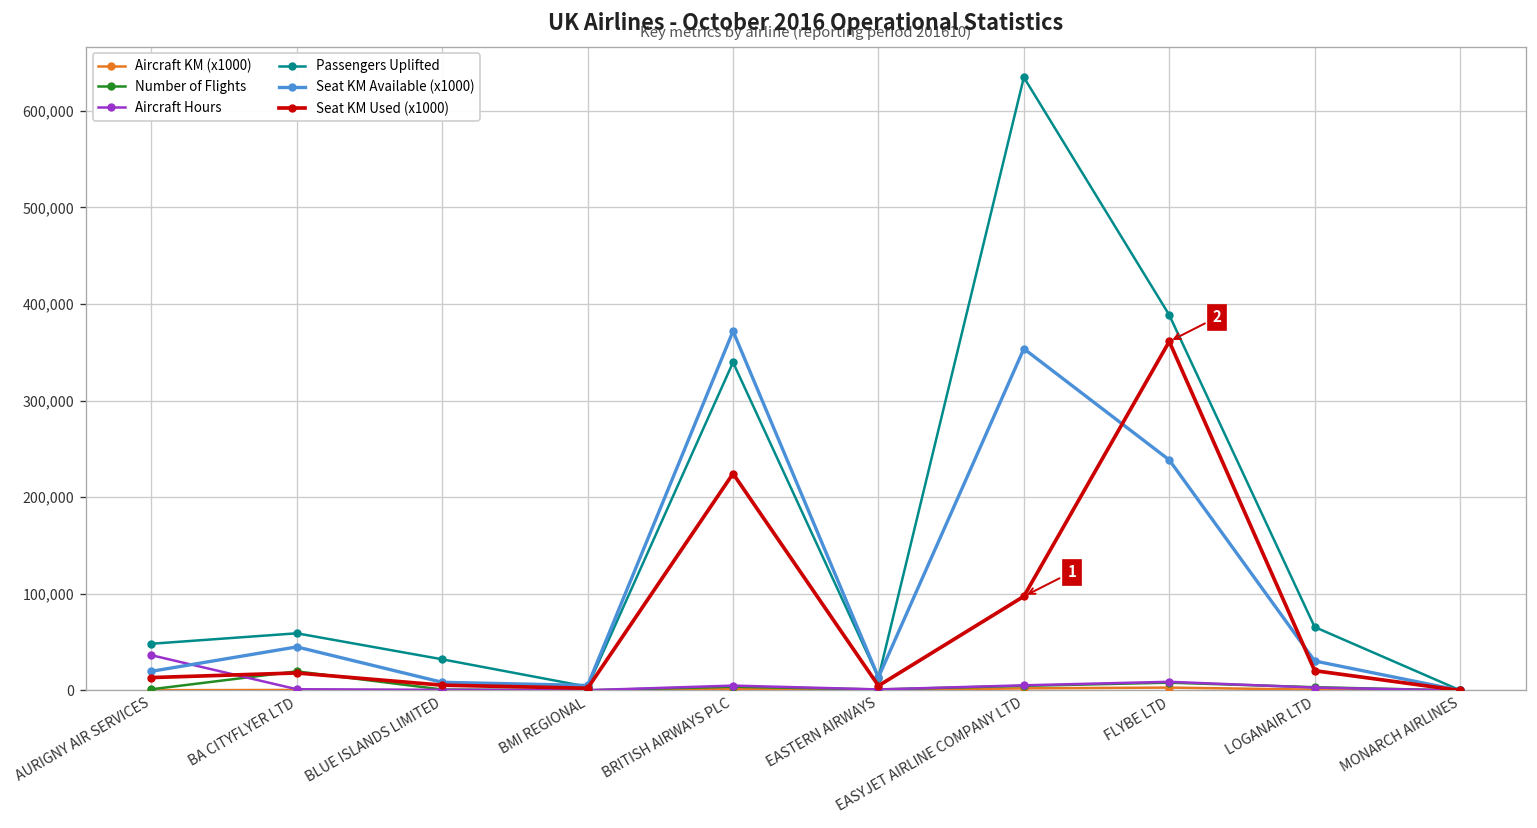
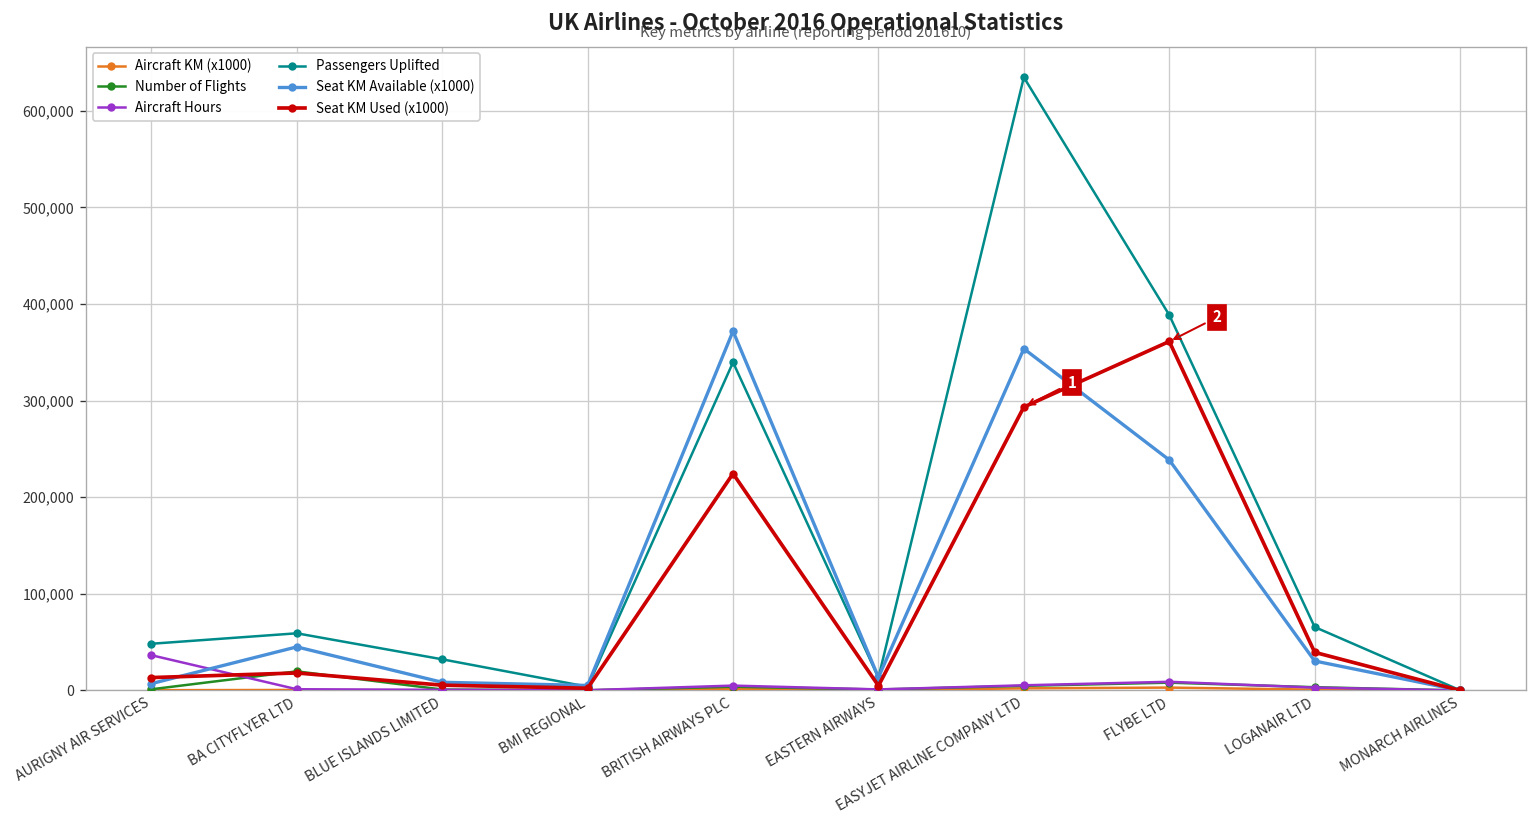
  {
    "Aircraft KM (x1000)": {
      "FLYBE LTD": "0"
    },
    "Aircraft Hours": {
      "AURIGNY AIR SERVICES": "40,000"
    },
    "Passengers Uplifted": {
      "AURIGNY AIR SERVICES": "50,000",
      "BA CITYFLYER LTD": "60,000",
      "BLUE ISLANDS LIMITED": "30,000",
      "BRITISH AIRWAYS PLC": "340,000",
      "EASYJET AIRLINE COMPANY LTD": "630,000",
      "FLYBE LTD": "390,000",
      "LOGANAIR LTD": "70,000"
    },
    "Seat KM Available (x1000)": {
-     "AURIGNY AIR SERVICES": "20,000",
+     "AURIGNY AIR SERVICES": "10,000",
      "BA CITYFLYER LTD": "50,000",
      "BRITISH AIRWAYS PLC": "370,000",
      "EASYJET AIRLINE COMPANY LTD": "350,000",
      "FLYBE LTD": "240,000",
      "LOGANAIR LTD": "30,000"
    },
    "Seat KM Used (x1000)": {
      "AURIGNY AIR SERVICES": "10,000",
      "BRITISH AIRWAYS PLC": "220,000",
      "EASTERN AIRWAYS": "0",
-     "EASYJET AIRLINE COMPANY LTD": "100,000",
+     "EASYJET AIRLINE COMPANY LTD": "290,000",
      "FLYBE LTD": "360,000",
-     "LOGANAIR LTD": "20,000"
+     "LOGANAIR LTD": "40,000"
    }
  }
